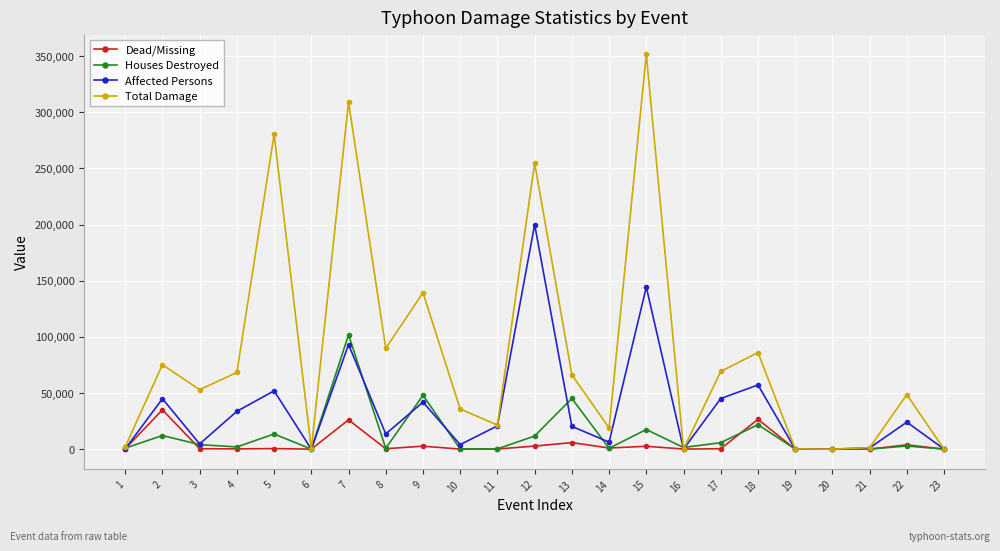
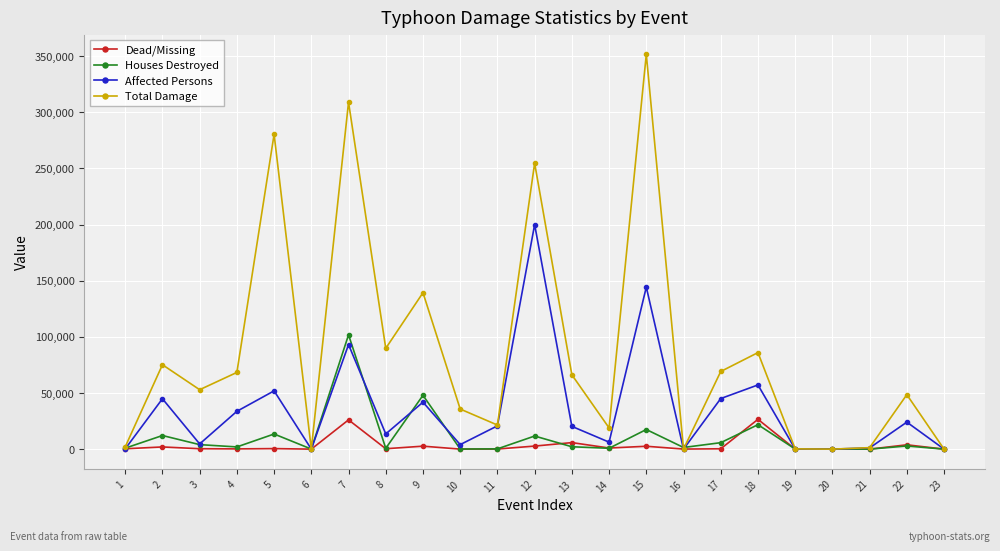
  {
    "Dead/Missing": {
-     "2": "35,000",
+     "2": "2,000",
      "3": "0",
      "5": "0",
      "7": "26,000",
      "9": "3,000",
      "12": "3,000",
      "13": "6,000",
      "15": "3,000",
      "17": "0",
      "18": "27,000"
    },
    "Houses Destroyed": {
      "2": "12,000",
      "5": "13,000",
      "7": "102,000",
      "9": "48,000",
      "12": "12,000",
-     "13": "45,000",
+     "13": "2,000",
      "15": "17,000",
      "17": "6,000",
      "18": "22,000"
    },
    "Affected Persons": {
      "2": "45,000",
      "4": "34,000",
      "5": "52,000",
      "7": "93,000",
      "8": "14,000",
      "9": "42,000",
      "10": "4,000",
      "12": "200,000",
      "13": "20,000",
      "14": "6,000",
      "15": "144,000",
      "17": "45,000",
      "18": "57,000",
      "22": "24,000"
    },
    "Total Damage": {
      "2": "75,000",
      "3": "53,000",
      "4": "68,000",
      "5": "280,000",
      "7": "309,000",
      "8": "90,000",
      "9": "139,000",
      "10": "36,000",
      "12": "255,000",
      "13": "66,000",
      "14": "19,000",
      "15": "352,000",
      "17": "69,000",
      "18": "86,000",
      "22": "49,000"
    }
  }
